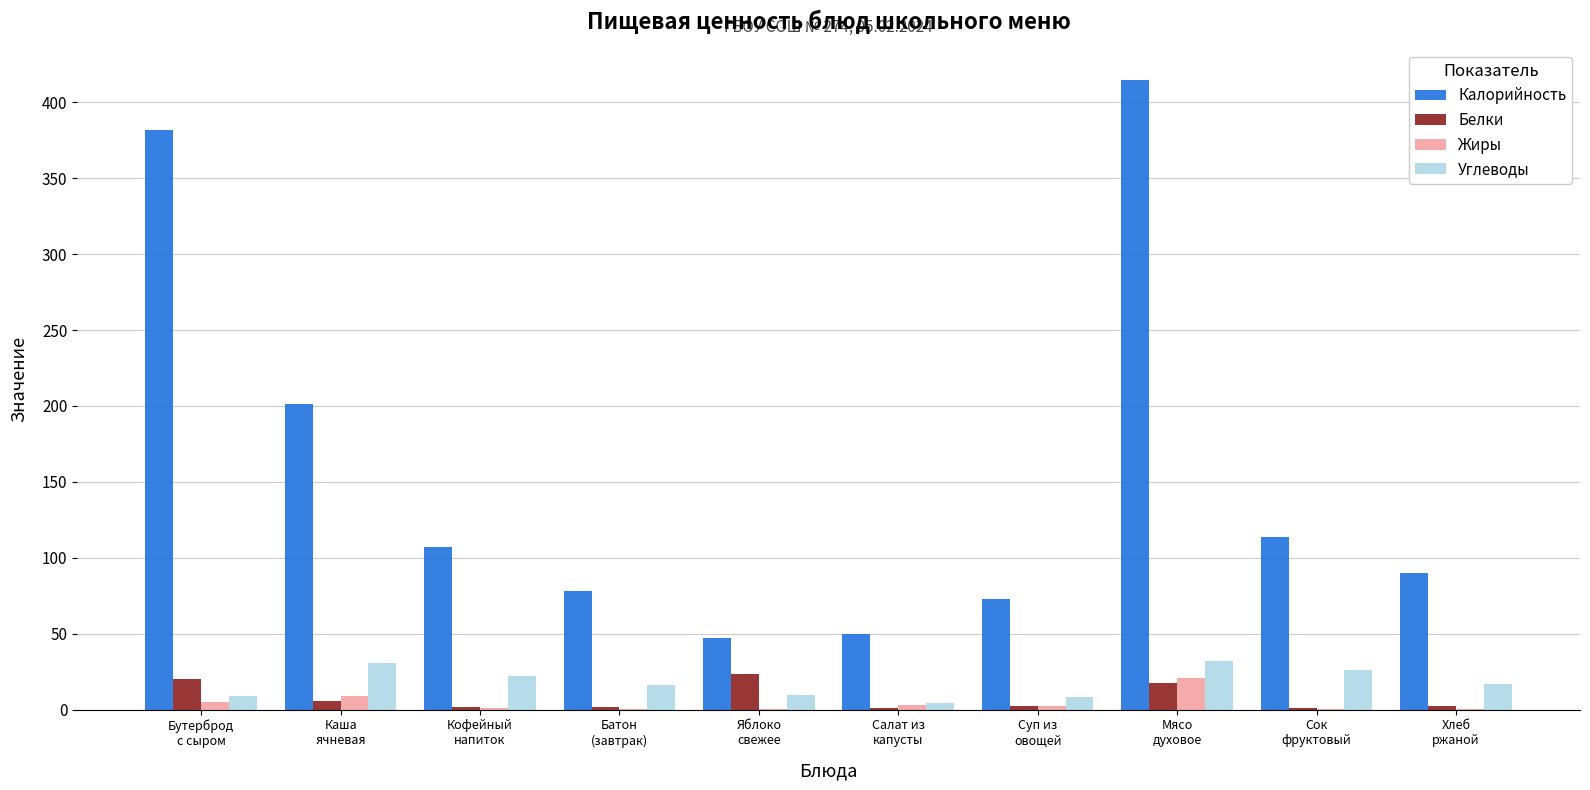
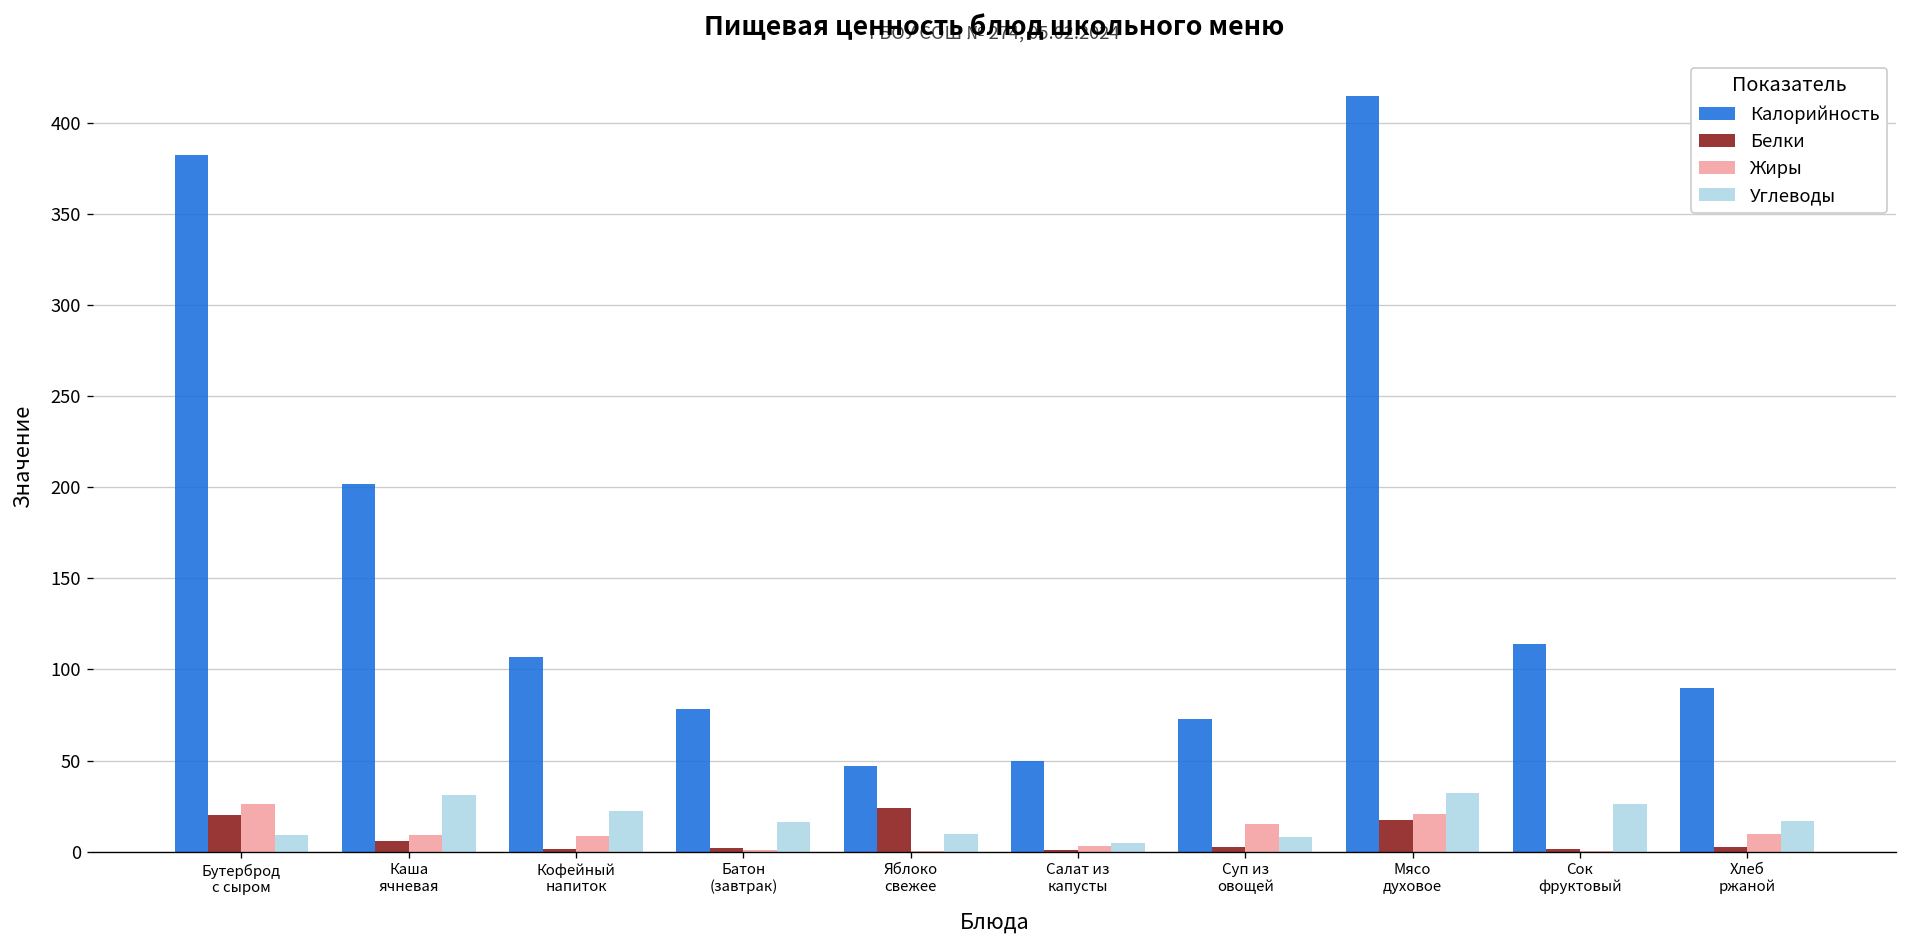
  {
    "Калорийность": {
      "Бутерброд с сыром": 382,
      "Каша ячневая": 202,
      "Кофейный напиток": 107,
      "Батон (завтрак)": 78,
      "Яблоко свежее": 47,
      "Салат из капусты": 50,
      "Суп из овощей": 73,
      "Мясо духовое": 414,
      "Сок фруктовый": 114,
      "Хлеб ржаной": 90
    },
    "Белки": {
      "Бутерброд с сыром": 20,
      "Каша ячневая": 6,
      "Батон (завтрак)": 2,
      "Яблоко свежее": 24,
      "Суп из овощей": 2,
      "Мясо духовое": 17,
      "Хлеб ржаной": 3
    },
    "Жиры": {
-     "Бутерброд с сыром": 5,
+     "Бутерброд с сыром": 26,
      "Каша ячневая": 9,
-     "Кофейный напиток": 1,
+     "Кофейный напиток": 9,
      "Салат из капусты": 3,
-     "Суп из овощей": 2,
+     "Суп из овощей": 15,
      "Мясо духовое": 21,
-     "Хлеб ржаной": 0
+     "Хлеб ржаной": 9
    },
    "Углеводы": {
      "Бутерброд с сыром": 9,
      "Каша ячневая": 31,
      "Кофейный напиток": 22,
      "Батон (завтрак)": 16,
      "Яблоко свежее": 10,
      "Салат из капусты": 5,
      "Суп из овощей": 8,
      "Мясо духовое": 32,
      "Сок фруктовый": 26,
      "Хлеб ржаной": 17
    }
  }
